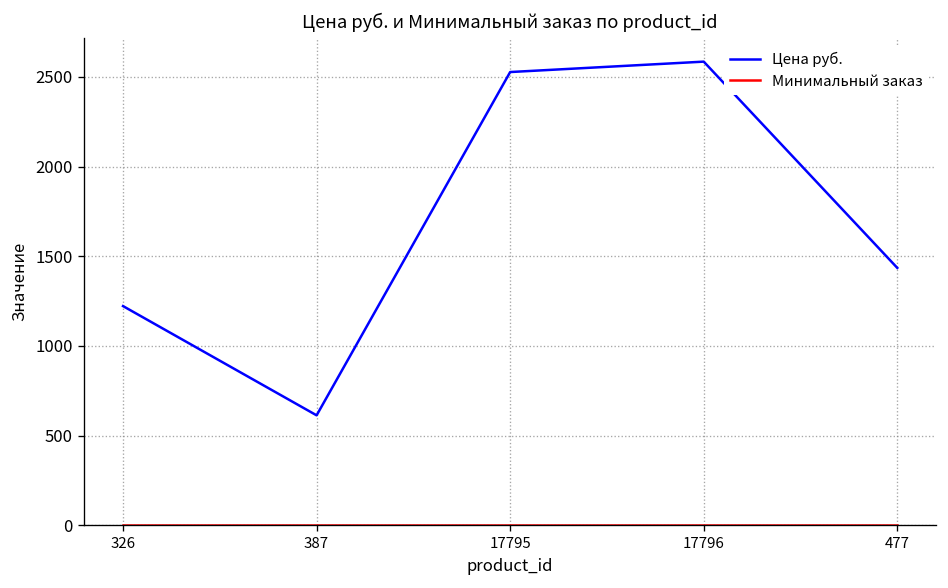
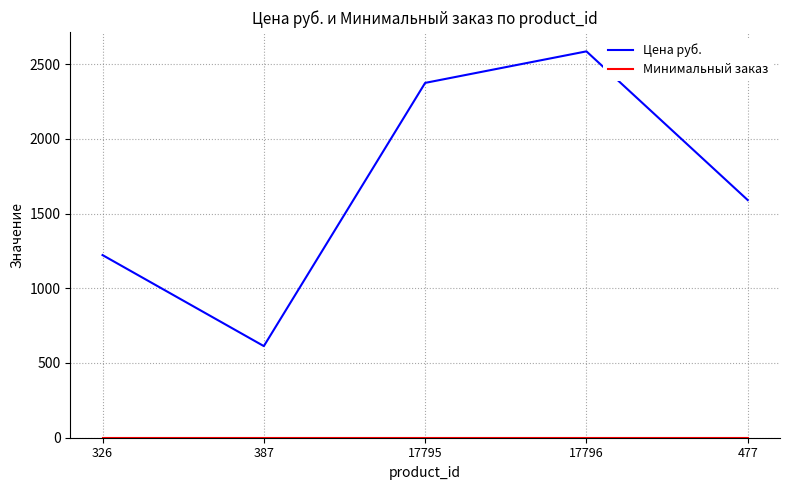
  {
    "Цена руб.": {
      "326": 1220,
      "387": 610,
-     "17795": 2530,
+     "17795": 2370,
      "17796": 2590,
-     "477": 1440
+     "477": 1590
    },
    "Минимальный заказ": {
      "326": 0,
      "387": 0,
      "17795": 0,
      "17796": 0,
      "477": 0
    }
  }
